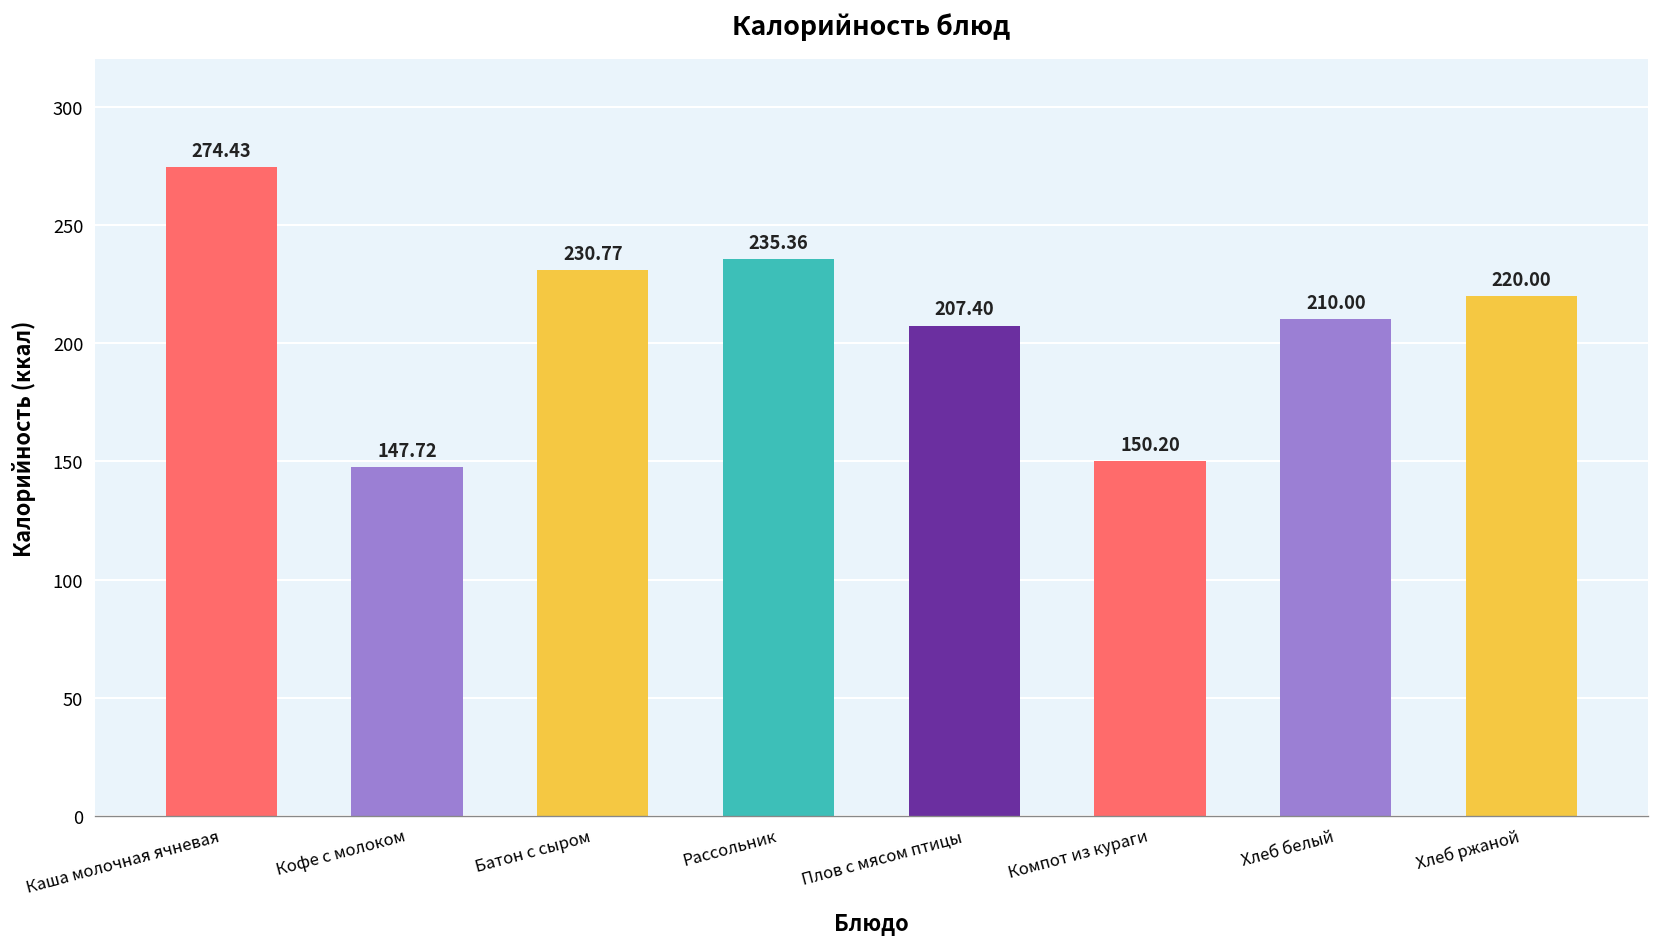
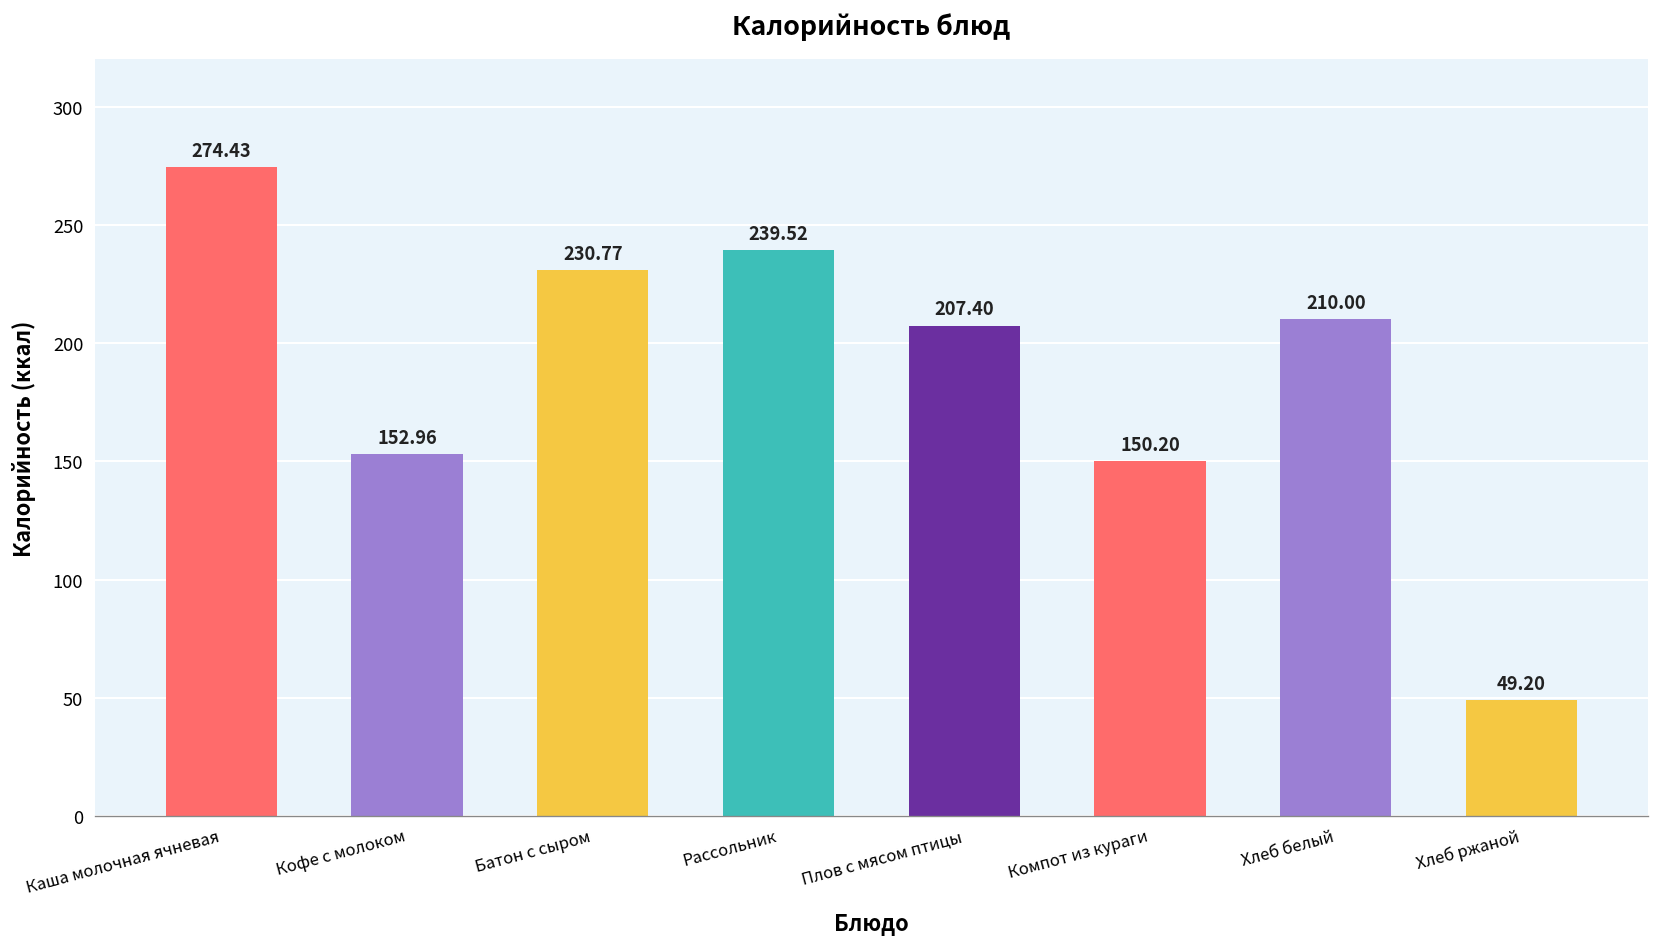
  {
    "Каша молочная ячневая": 274.43,
-   "Кофе с молоком": 147.72,
+   "Кофе с молоком": 152.96,
    "Батон с сыром": 230.77,
-   "Рассольник": 235.36,
+   "Рассольник": 239.52,
    "Плов с мясом птицы": 207.40,
    "Компот из кураги": 150.20,
    "Хлеб белый": 210.00,
-   "Хлеб ржаной": 220.00
+   "Хлеб ржаной": 49.20
  }
